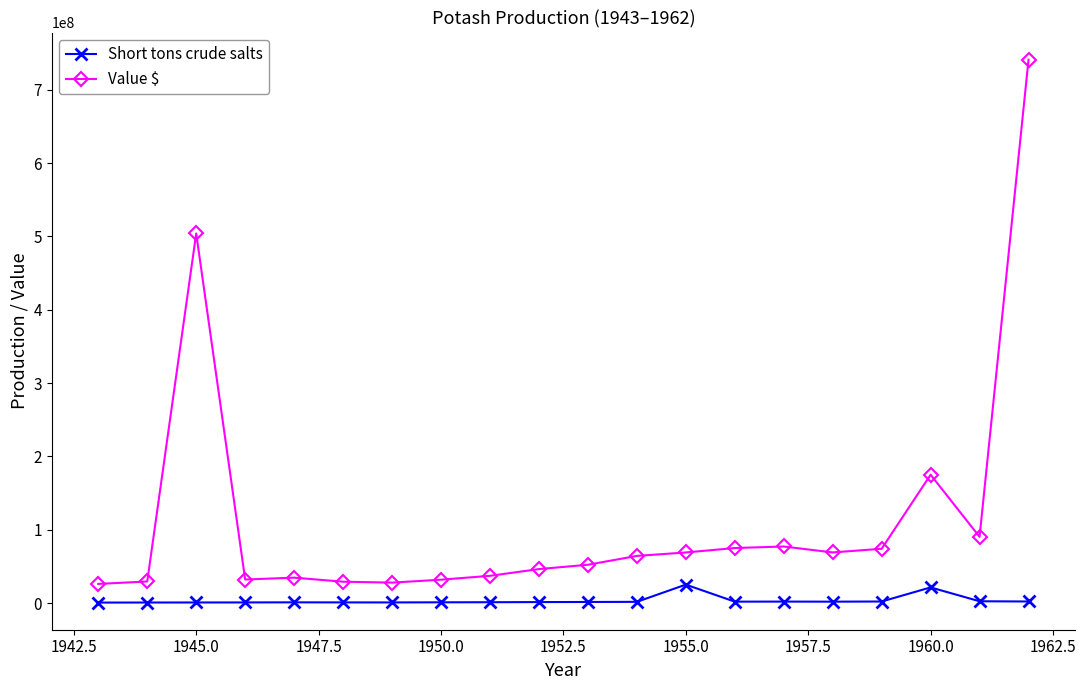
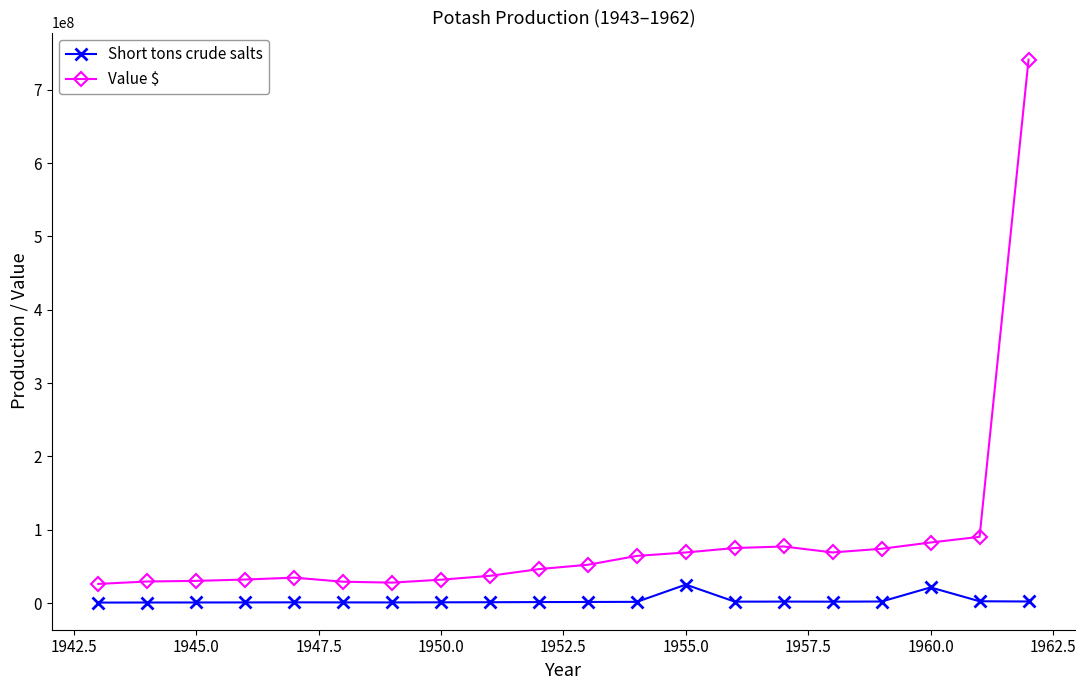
  {
    "Short tons crude salts": {
      "1945.0": 0,
      "1950.0": 0,
      "1955.0": 30000000,
      "1960.0": 20000000
    },
    "Value $": {
-     "1945.0": 500000000,
+     "1945.0": 30000000,
      "1950.0": 30000000,
      "1955.0": 70000000,
-     "1960.0": 180000000
+     "1960.0": 80000000
    }
  }
